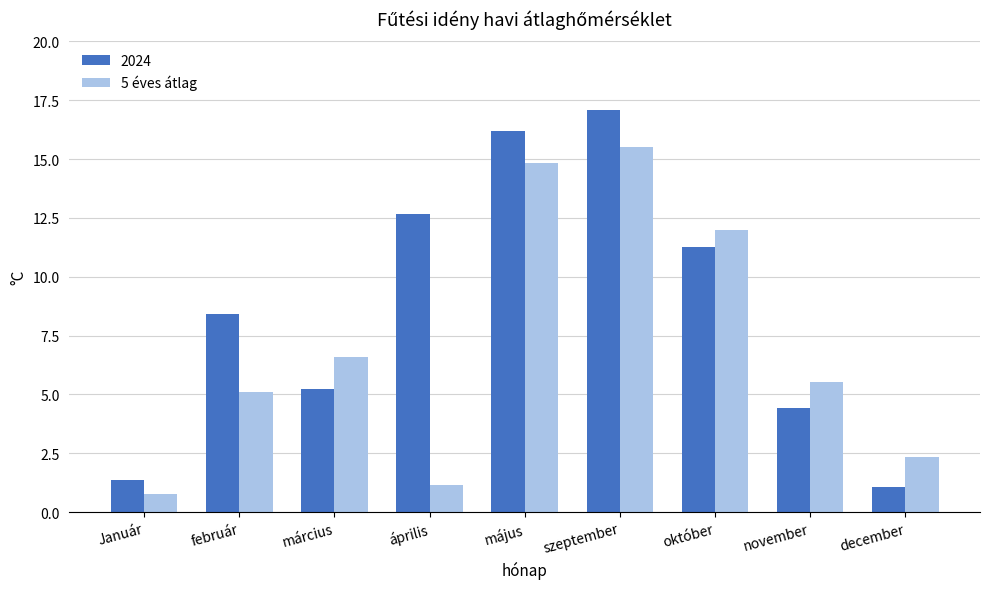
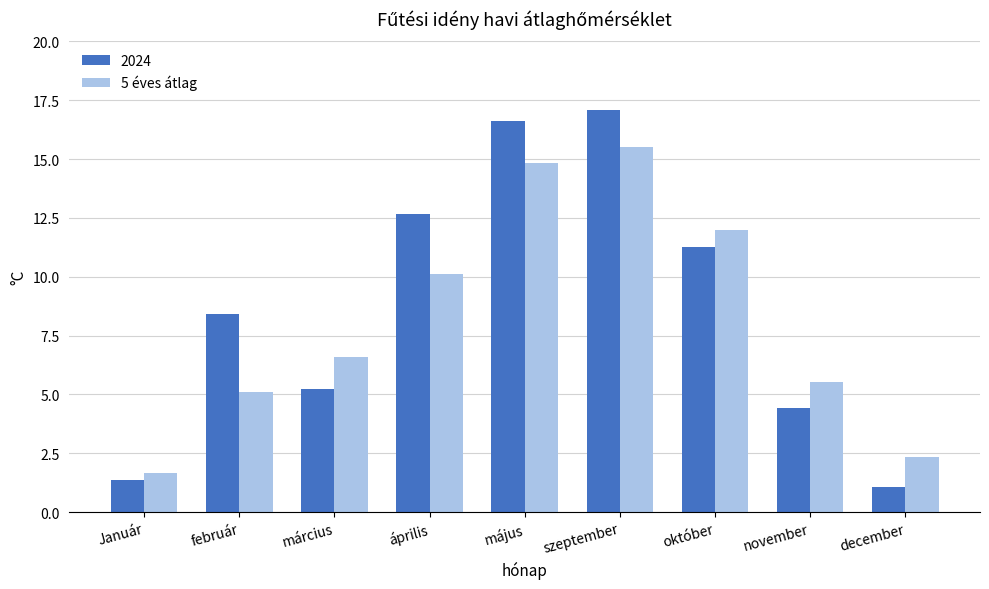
  {
    "2024": {
      "Január": 1.3,
      "február": 8.4,
      "március": 5.2,
      "április": 12.7,
-     "május": 16.2,
+     "május": 16.6,
      "szeptember": 17.1,
      "október": 11.3,
      "november": 4.4,
      "december": 1.1
    },
    "5 éves átlag": {
-     "Január": 0.8,
+     "Január": 1.7,
      "február": 5.1,
      "március": 6.6,
-     "április": 1.1,
+     "április": 10.1,
      "május": 14.8,
      "szeptember": 15.5,
      "október": 12.0,
      "november": 5.5,
      "december": 2.3
    }
  }
